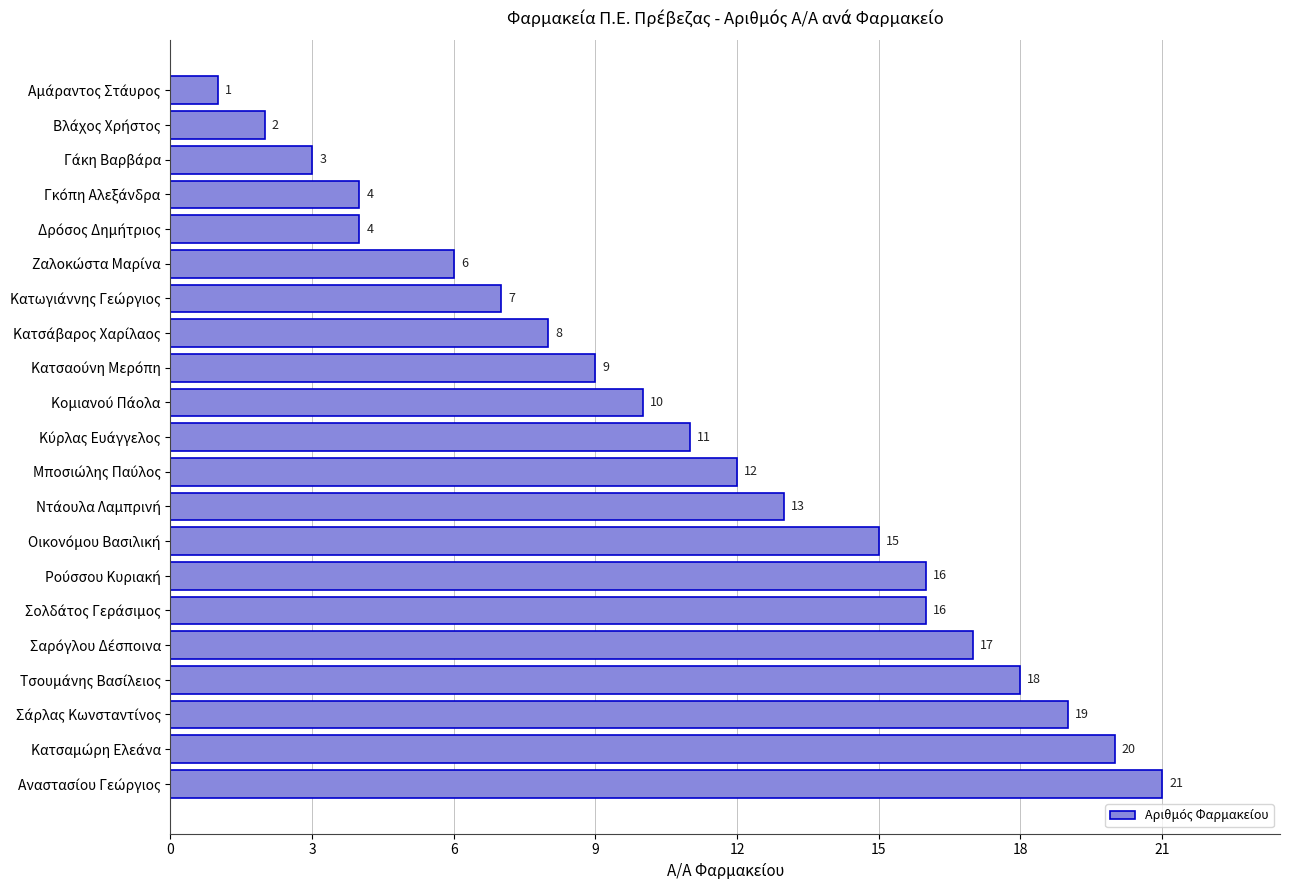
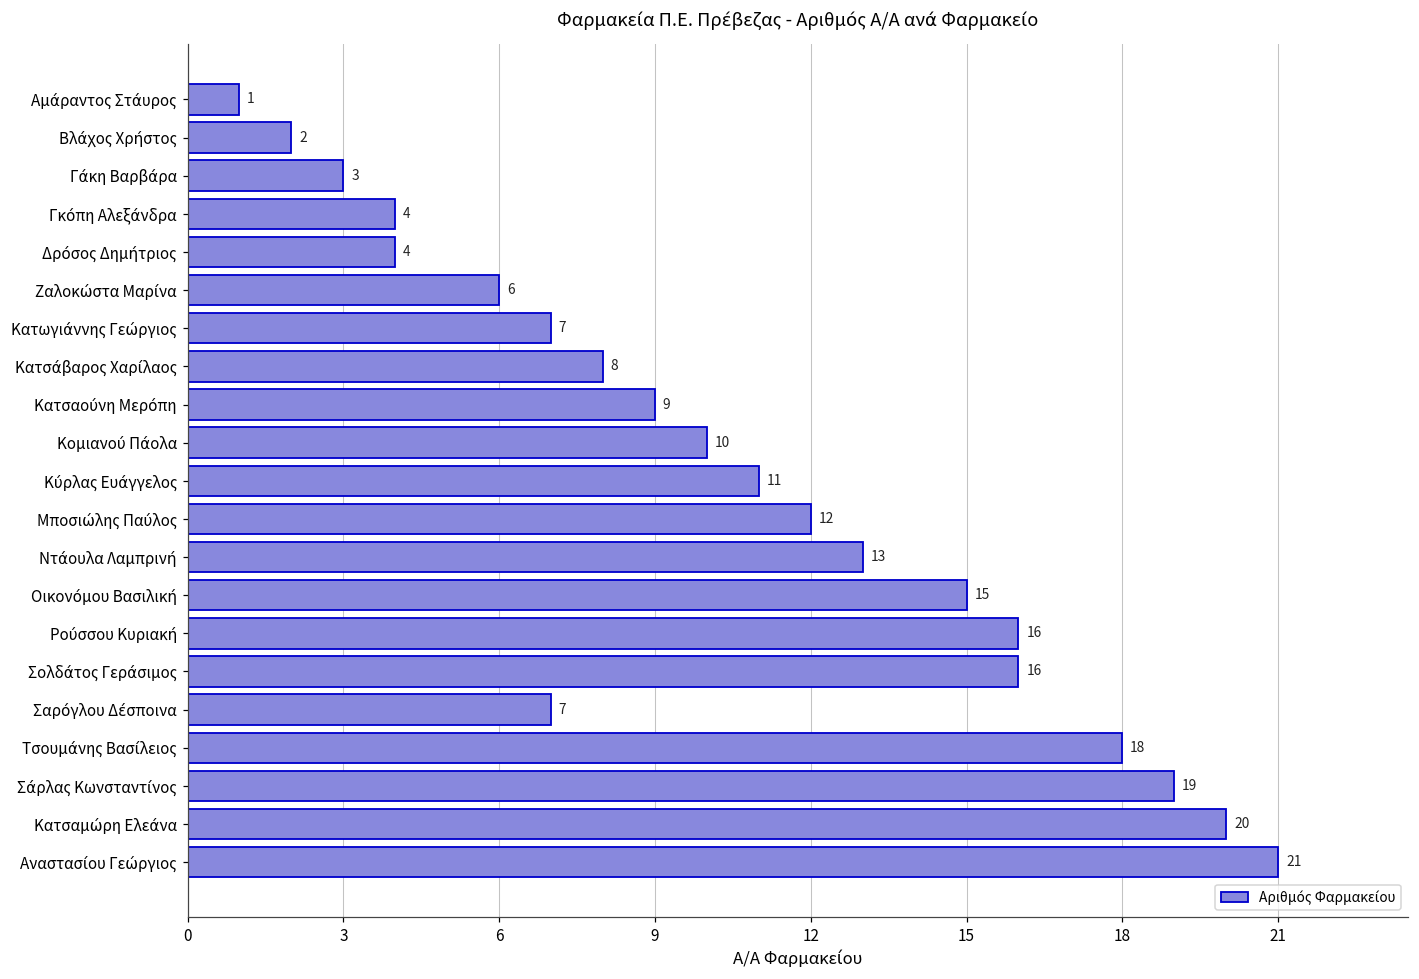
  {
    "Αμάραντος Στάυρος": 1,
    "Βλάχος Χρήστος": 2,
    "Γάκη Βαρβάρα": 3,
    "Γκόπη Αλεξάνδρα": 4,
    "Δρόσος Δημήτριος": 4,
    "Ζαλοκώστα Μαρίνα": 6,
    "Κατωγιάννης Γεώργιος": 7,
    "Κατσάβαρος Χαρίλαος": 8,
    "Κατσαούνη Μερόπη": 9,
    "Κομιανού Πάολα": 10,
    "Κύρλας Ευάγγελος": 11,
    "Μποσιώλης Παύλος": 12,
    "Ντάουλα Λαμπρινή": 13,
    "Οικονόμου Βασιλική": 15,
    "Ρούσσου Κυριακή": 16,
    "Σολδάτος Γεράσιμος": 16,
-   "Σαρόγλου Δέσποινα": 17,
+   "Σαρόγλου Δέσποινα": 7,
    "Τσουμάνης Βασίλειος": 18,
    "Σάρλας Κωνσταντίνος": 19,
    "Κατσαμώρη Ελεάνα": 20,
    "Αναστασίου Γεώργιος": 21
  }
